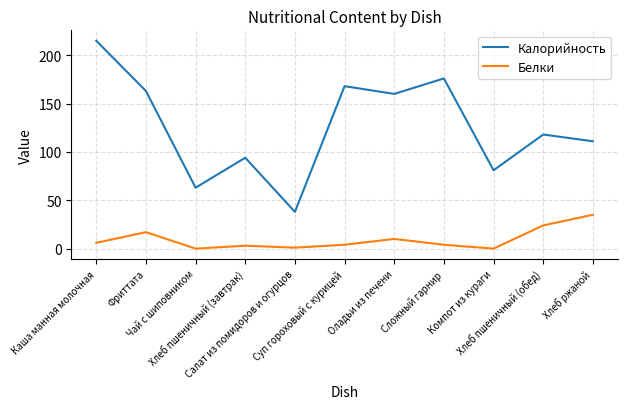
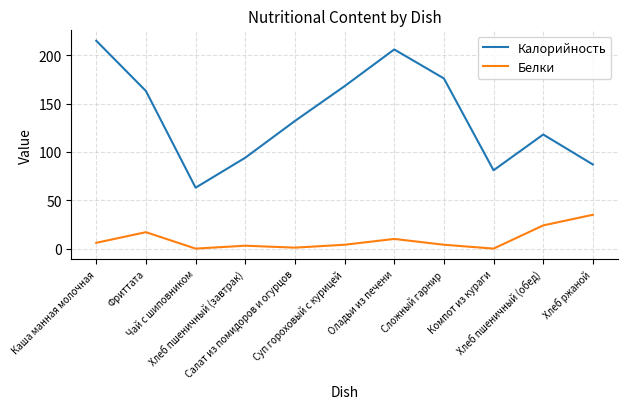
  {
    "Калорийность": {
      "Каша манная молочная": 220,
      "Фриттата": 160,
      "Чай с шиповником": 60,
      "Хлеб пшеничный (завтрак)": 90,
-     "Салат из помидоров и огурцов": 40,
+     "Салат из помидоров и огурцов": 130,
      "Суп гороховый с курицей": 170,
-     "Оладьи из печени": 160,
+     "Оладьи из печени": 210,
      "Сложный гарнир": 180,
      "Компот из кураги": 80,
      "Хлеб пшеничный (обед)": 120,
-     "Хлеб ржаной": 110
+     "Хлеб ржаной": 90
    },
    "Белки": {
      "Каша манная молочная": 10,
      "Фриттата": 20,
      "Чай с шиповником": 0,
      "Хлеб пшеничный (завтрак)": 0,
      "Салат из помидоров и огурцов": 0,
      "Суп гороховый с курицей": 0,
      "Оладьи из печени": 10,
      "Сложный гарнир": 0,
      "Компот из кураги": 0,
      "Хлеб пшеничный (обед)": 20,
      "Хлеб ржаной": 40
    }
  }
